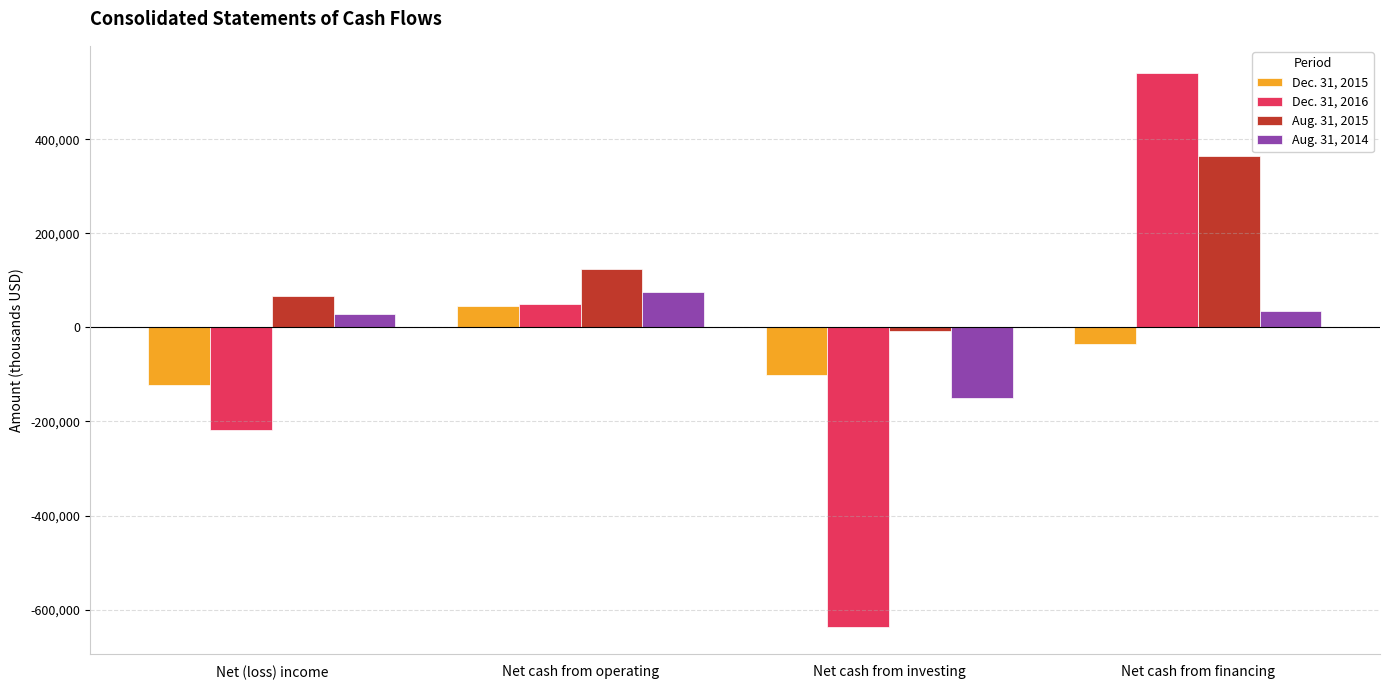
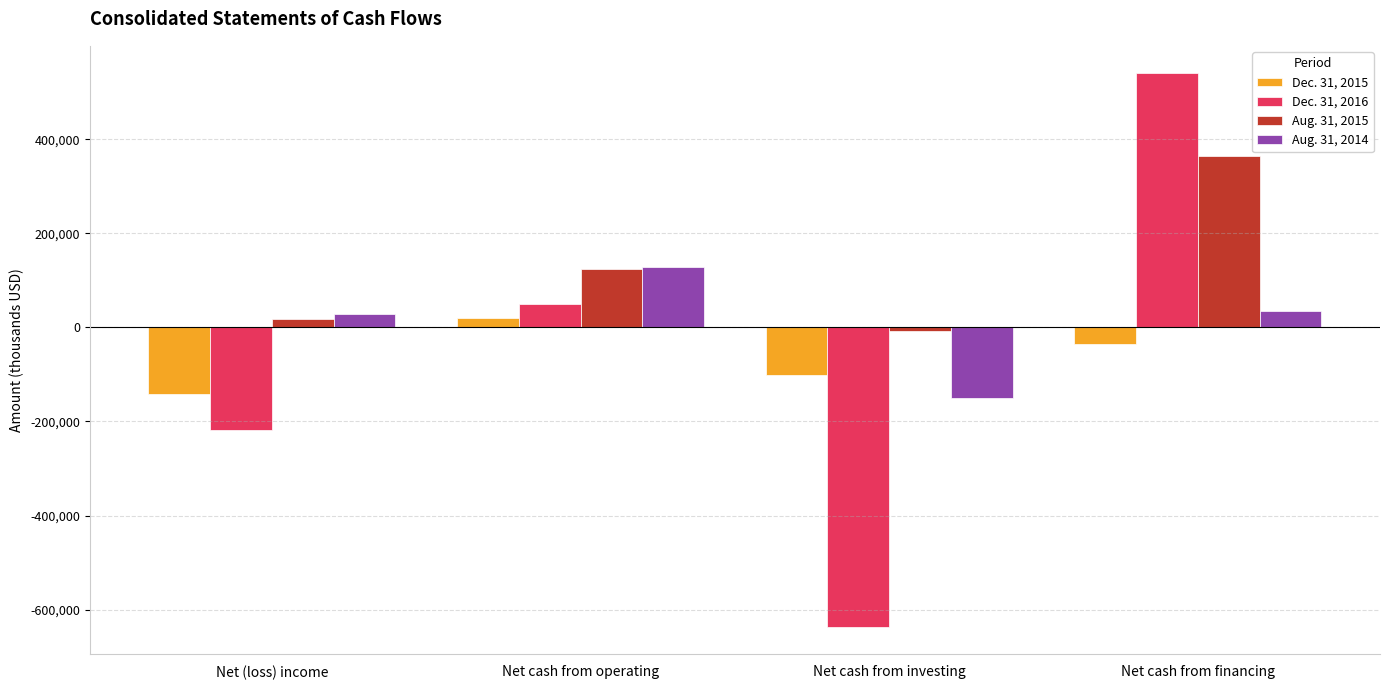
  {
    "Dec. 31, 2015": {
-     "Net (loss) income": "-120,000",
-     "Net cash from operating": "50,000",
+     "Net (loss) income": "-140,000",
+     "Net cash from operating": "20,000",
      "Net cash from investing": "-100,000",
      "Net cash from financing": "-30,000"
    },
    "Dec. 31, 2016": {
      "Net (loss) income": "-220,000",
      "Net cash from operating": "50,000",
      "Net cash from investing": "-640,000",
      "Net cash from financing": "540,000"
    },
    "Aug. 31, 2015": {
-     "Net (loss) income": "70,000",
+     "Net (loss) income": "20,000",
      "Net cash from operating": "130,000",
      "Net cash from investing": "-10,000",
      "Net cash from financing": "360,000"
    },
    "Aug. 31, 2014": {
      "Net (loss) income": "30,000",
-     "Net cash from operating": "70,000",
+     "Net cash from operating": "130,000",
      "Net cash from investing": "-150,000",
      "Net cash from financing": "40,000"
    }
  }
